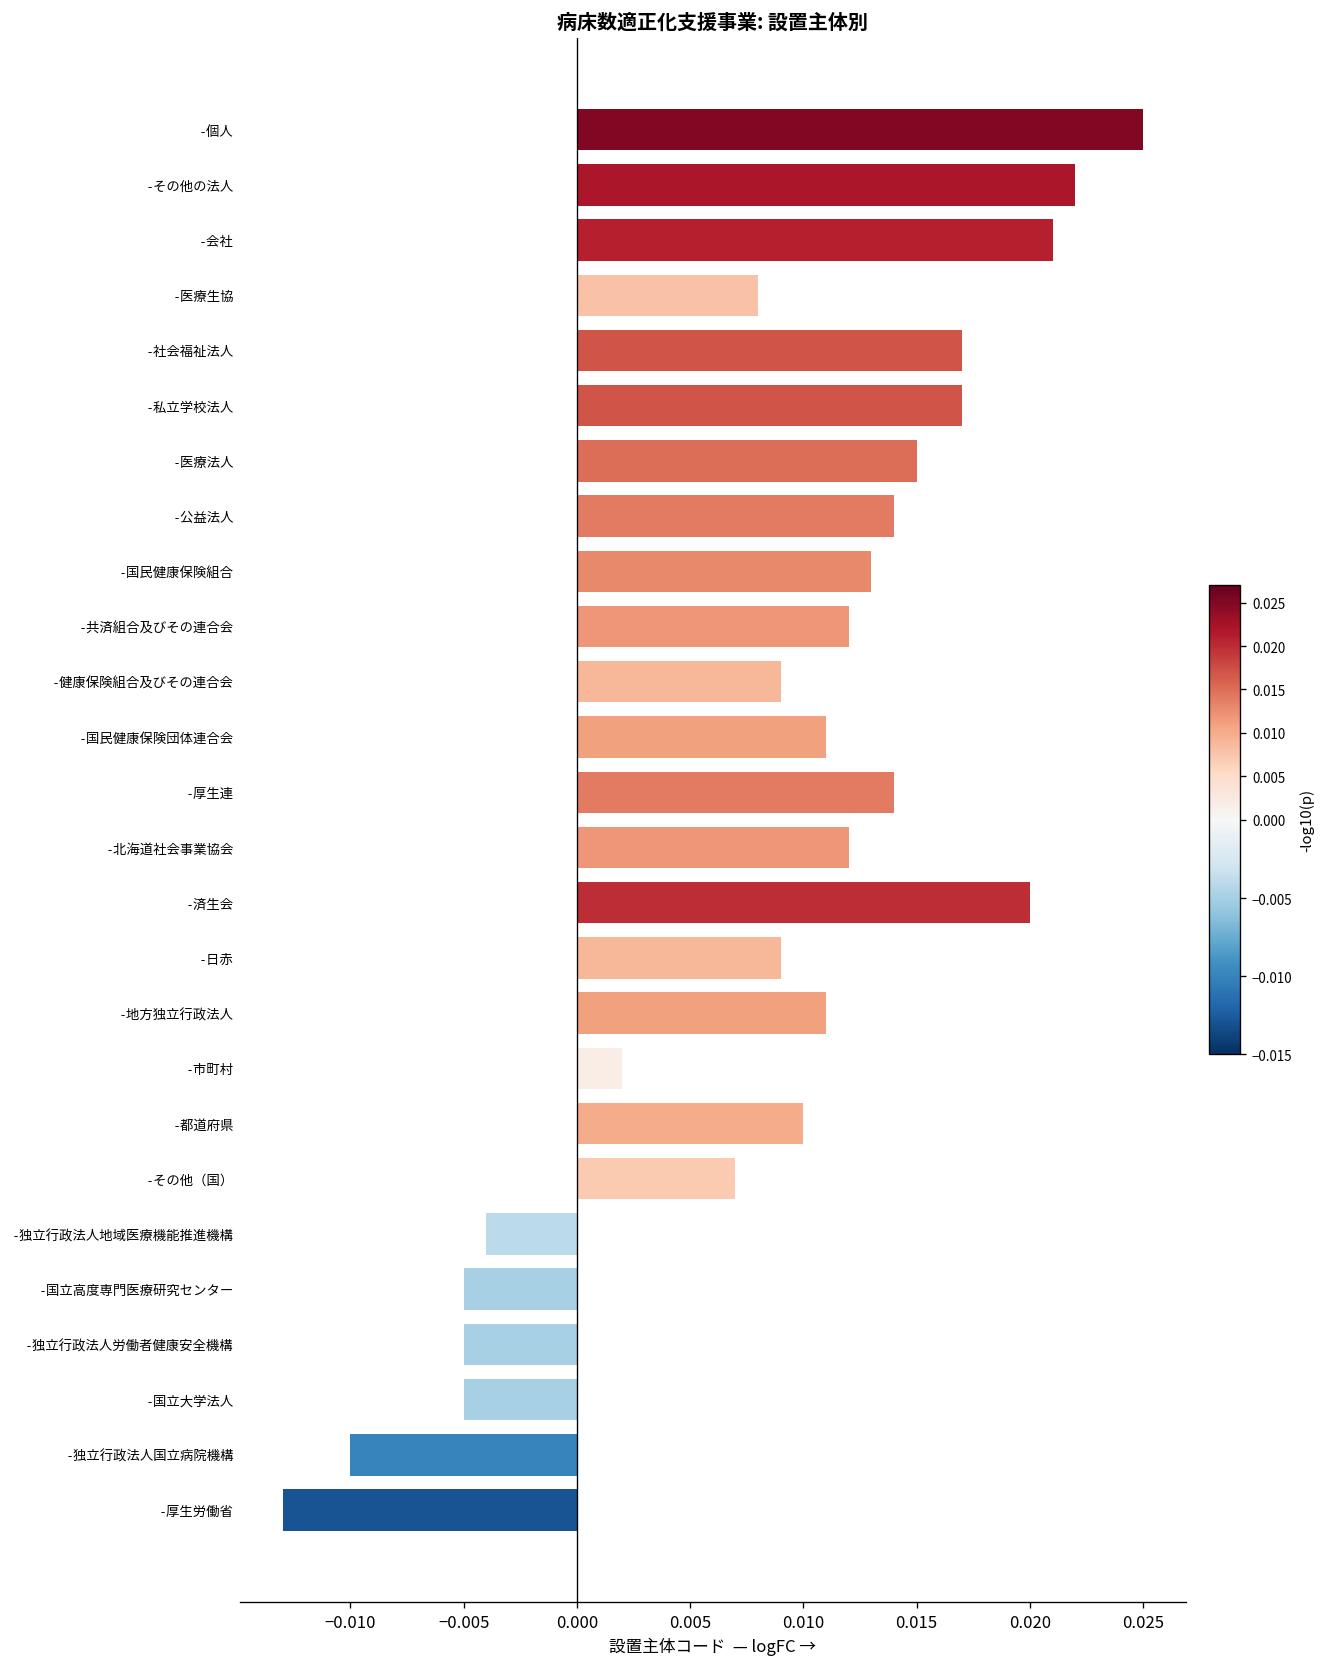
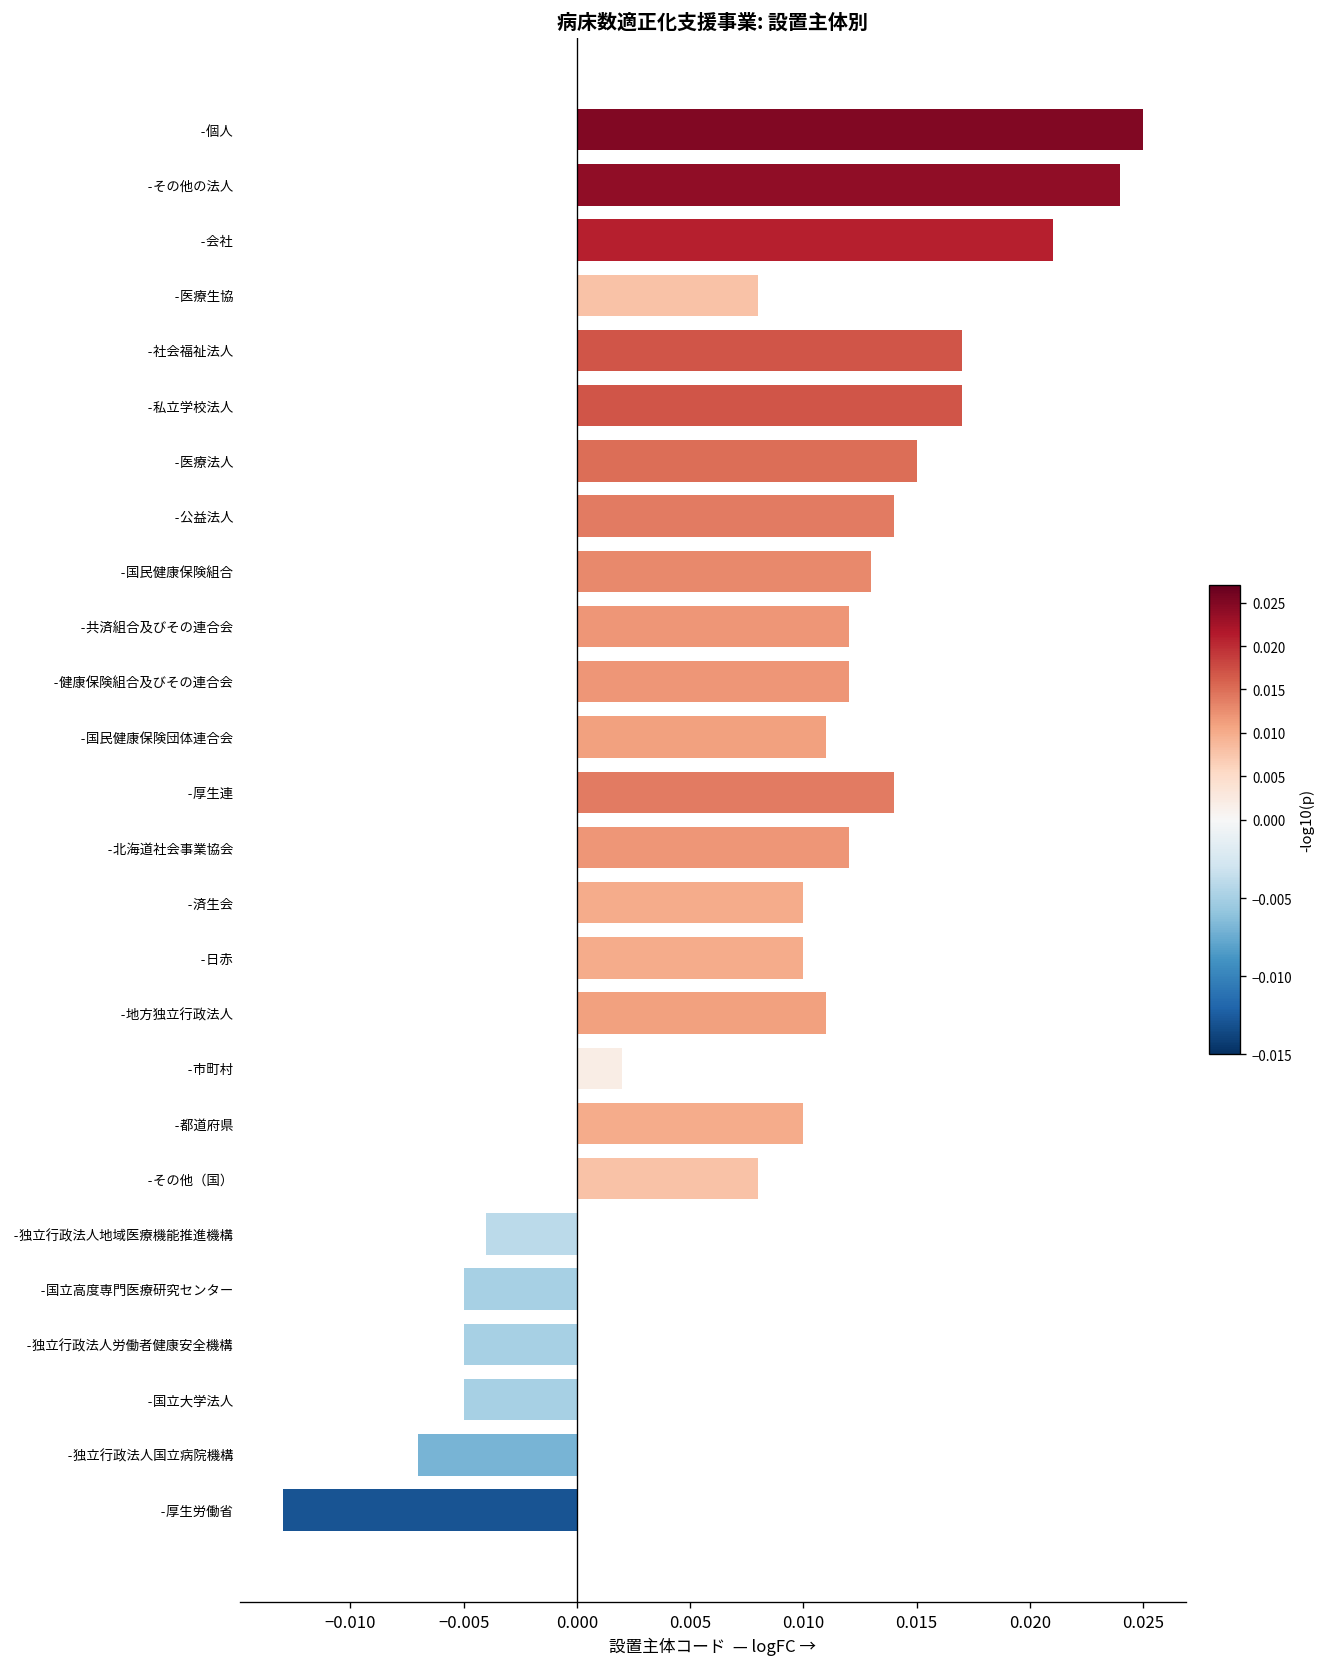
  {
    "-個人": 0.025,
-   "-その他の法人": 0.022,
+   "-その他の法人": 0.024,
    "-会社": 0.021,
    "-医療生協": 0.008,
    "-社会福祉法人": 0.017,
    "-私立学校法人": 0.017,
    "-医療法人": 0.015,
    "-公益法人": 0.014,
    "-国民健康保険組合": 0.013,
    "-共済組合及びその連合会": 0.012,
-   "-健康保険組合及びその連合会": 0.009,
+   "-健康保険組合及びその連合会": 0.012,
    "-国民健康保険団体連合会": 0.011,
    "-厚生連": 0.014,
    "-北海道社会事業協会": 0.012,
-   "-済生会": 0.02,
-   "-日赤": 0.009,
+   "-済生会": 0.01,
+   "-日赤": 0.010,
    "-地方独立行政法人": 0.011,
    "-市町村": 0.002,
    "-都道府県": 0.010,
-   "-その他（国）": 0.007,
+   "-その他（国）": 0.008,
    "-独立行政法人地域医療機能推進機構": -0.004,
    "-国立高度専門医療研究センター": -0.005,
    "-独立行政法人労働者健康安全機構": -0.005,
    "-国立大学法人": -0.005,
-   "-独立行政法人国立病院機構": -0.010,
+   "-独立行政法人国立病院機構": -0.007,
    "-厚生労働省": -0.013
  }
